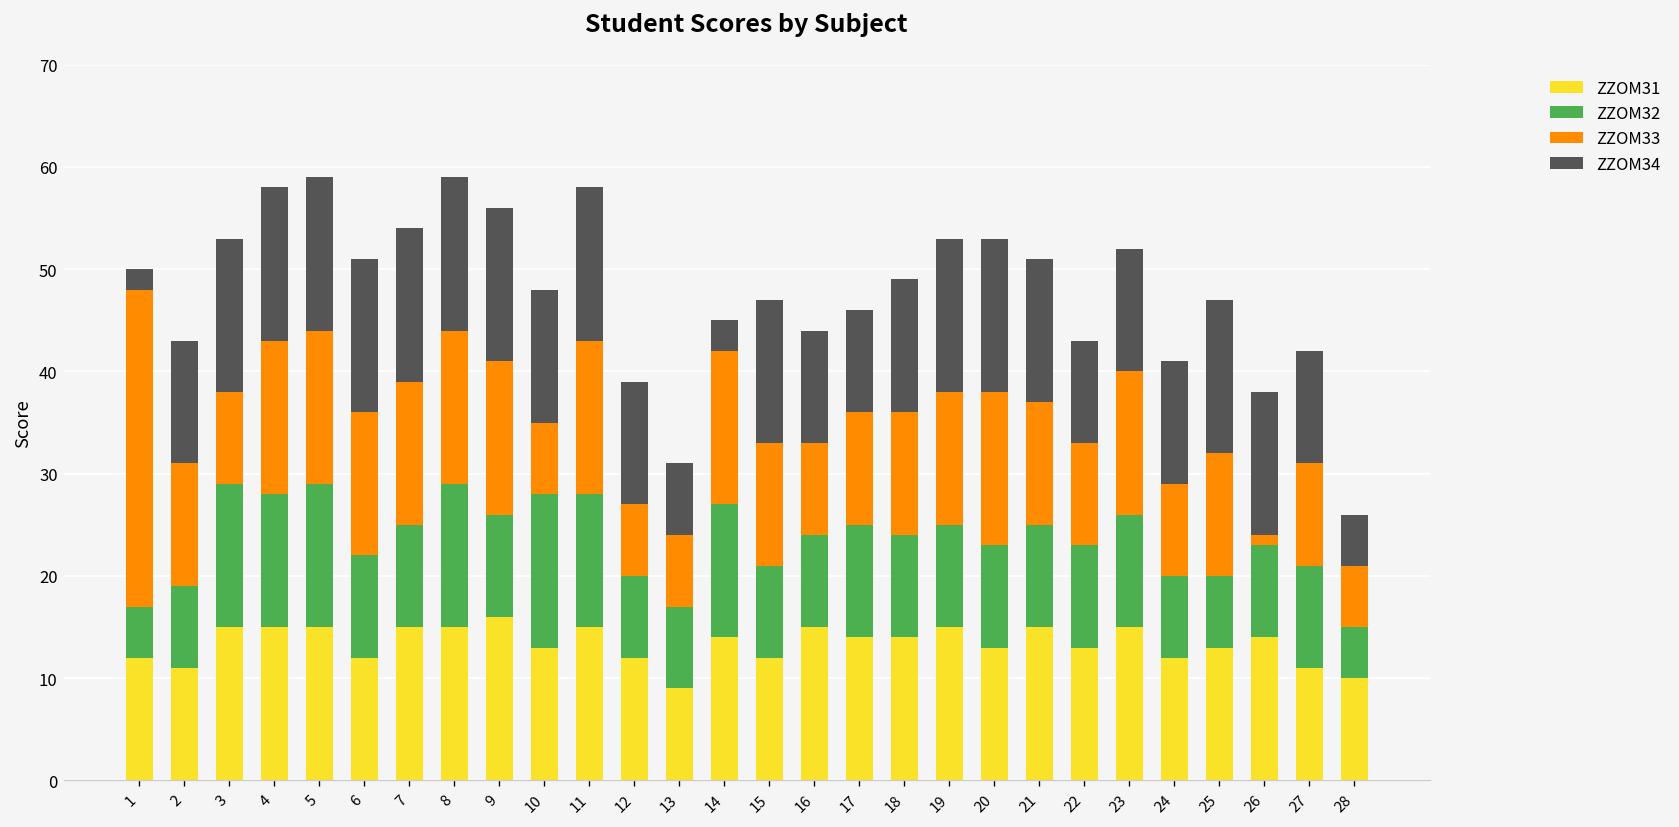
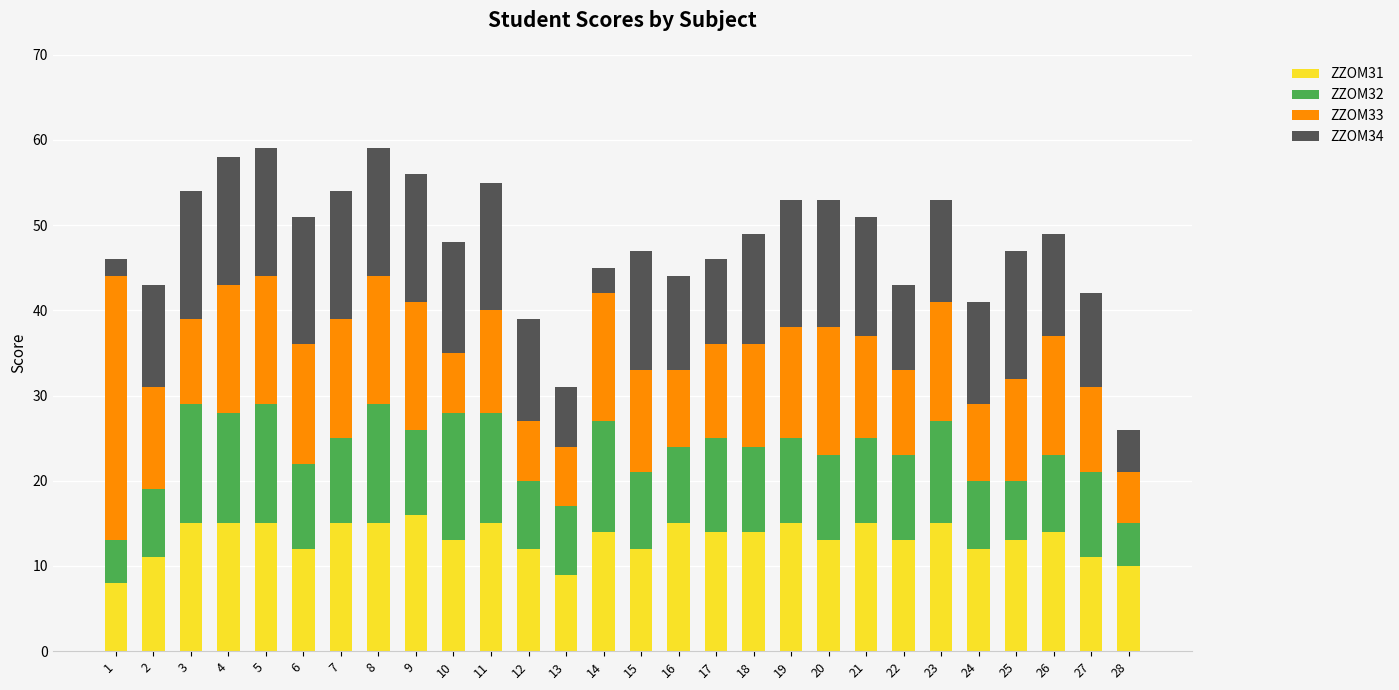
  {
    "ZZOM31": {
-     "1": 12,
+     "1": 8,
      "2": 11,
      "3": 15,
      "4": 15,
      "5": 15,
      "6": 12,
      "7": 15,
      "8": 15,
      "9": 16,
      "10": 13,
      "11": 15,
      "12": 12,
      "13": 9,
      "14": 14,
      "15": 12,
      "16": 15,
      "17": 14,
      "18": 14,
      "19": 15,
      "20": 13,
      "21": 15,
      "22": 13,
      "23": 15,
      "24": 12,
      "25": 13,
      "26": 14,
      "27": 11,
      "28": 10
    },
    "ZZOM32": {
      "1": 5,
      "2": 8,
      "3": 14,
      "4": 13,
      "5": 14,
      "6": 10,
      "7": 10,
      "8": 14,
      "9": 10,
      "10": 15,
      "11": 13,
      "12": 8,
      "13": 8,
      "14": 13,
      "15": 9,
      "16": 9,
      "17": 11,
      "18": 10,
      "19": 10,
      "20": 10,
      "21": 10,
      "22": 10,
-     "23": 11,
+     "23": 12,
      "24": 8,
      "25": 7,
      "26": 9,
      "27": 10,
      "28": 5
    },
    "ZZOM33": {
      "1": 31,
      "2": 12,
-     "3": 9,
+     "3": 10,
      "4": 15,
      "5": 15,
      "6": 14,
      "7": 14,
      "8": 15,
      "9": 15,
      "10": 7,
-     "11": 15,
+     "11": 12,
      "12": 7,
      "13": 7,
      "14": 15,
      "15": 12,
      "16": 9,
      "17": 11,
      "18": 12,
      "19": 13,
      "20": 15,
      "21": 12,
      "22": 10,
      "23": 14,
      "24": 9,
      "25": 12,
-     "26": 1,
+     "26": 14,
      "27": 10,
      "28": 6
    },
    "ZZOM34": {
      "1": 2,
      "2": 12,
      "3": 15,
      "4": 15,
      "5": 15,
      "6": 15,
      "7": 15,
      "8": 15,
      "9": 15,
      "10": 13,
      "11": 15,
      "12": 12,
      "13": 7,
      "14": 3,
      "15": 14,
      "16": 11,
      "17": 10,
      "18": 13,
      "19": 15,
      "20": 15,
      "21": 14,
      "22": 10,
      "23": 12,
      "24": 12,
      "25": 15,
-     "26": 14,
+     "26": 12,
      "27": 11,
      "28": 5
    }
  }
